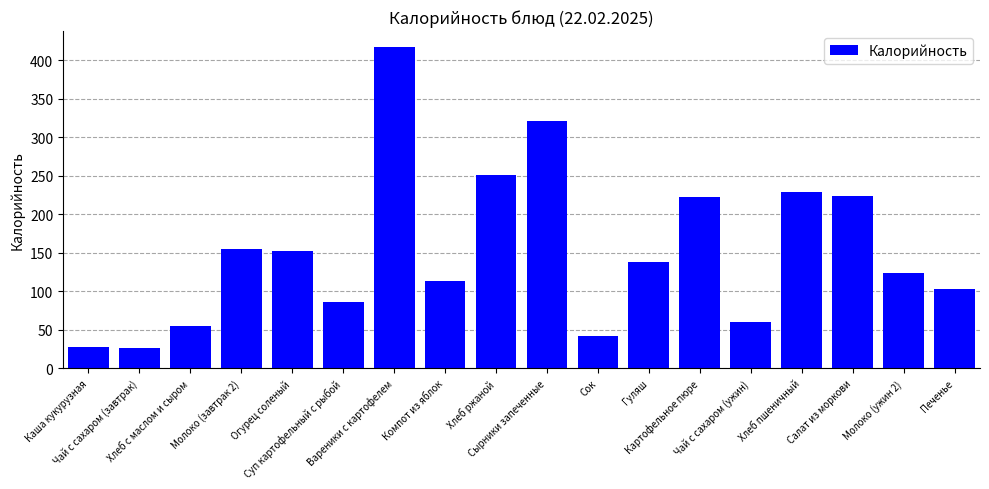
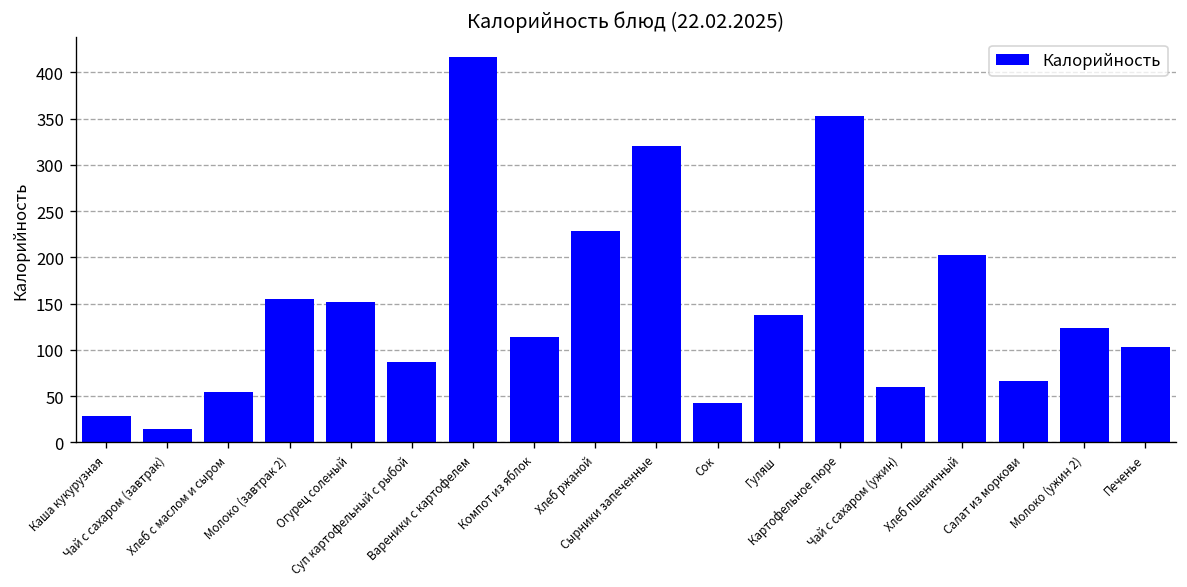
  {
    "Каша кукурузная": 30,
-   "Чай с сахаром (завтрак)": 30,
+   "Чай с сахаром (завтрак)": 10,
    "Хлеб с маслом и сыром": 50,
    "Молоко (завтрак 2)": 160,
    "Огурец соленый": 150,
    "Суп картофельный с рыбой": 90,
    "Вареники с картофелем": 420,
    "Компот из яблок": 110,
-   "Хлеб ржаной": 250,
+   "Хлеб ржаной": 230,
    "Сырники запеченные": 320,
    "Сок": 40,
    "Гуляш": 140,
-   "Картофельное пюре": 220,
+   "Картофельное пюре": 350,
    "Чай с сахаром (ужин)": 60,
-   "Хлеб пшеничный": 230,
-   "Салат из моркови": 220,
+   "Хлеб пшеничный": 200,
+   "Салат из моркови": 70,
    "Молоко (ужин 2)": 120,
    "Печенье": 100
  }
